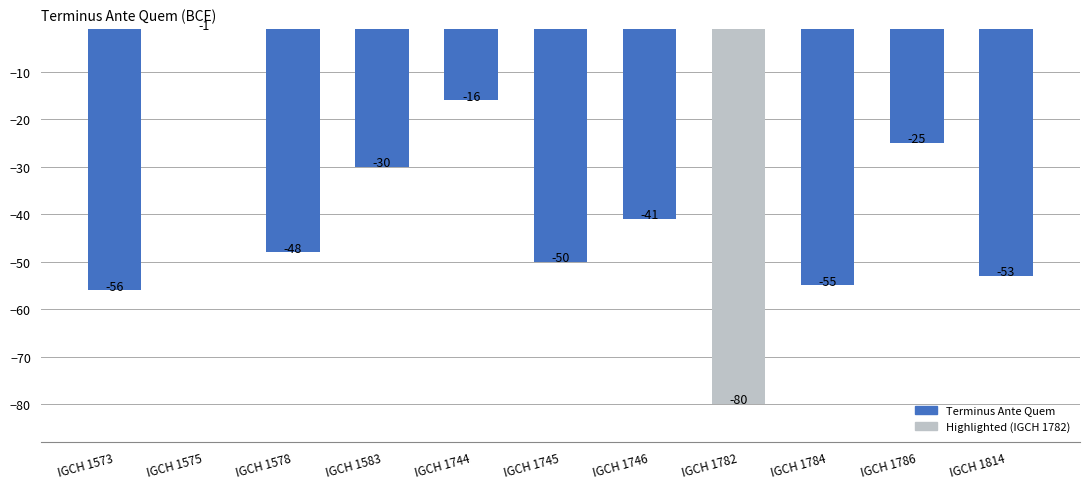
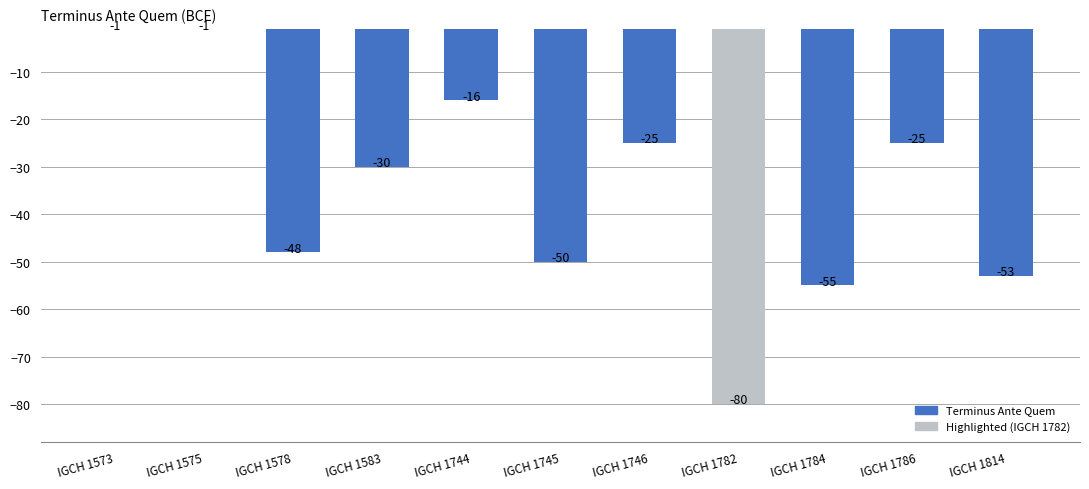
  {
-   "IGCH 1573": -56,
+   "IGCH 1573": -1,
    "IGCH 1575": -1,
    "IGCH 1578": -48,
    "IGCH 1583": -30,
    "IGCH 1744": -16,
    "IGCH 1745": -50,
-   "IGCH 1746": -41,
+   "IGCH 1746": -25,
    "IGCH 1782": -80,
    "IGCH 1784": -55,
    "IGCH 1786": -25,
    "IGCH 1814": -53
  }
